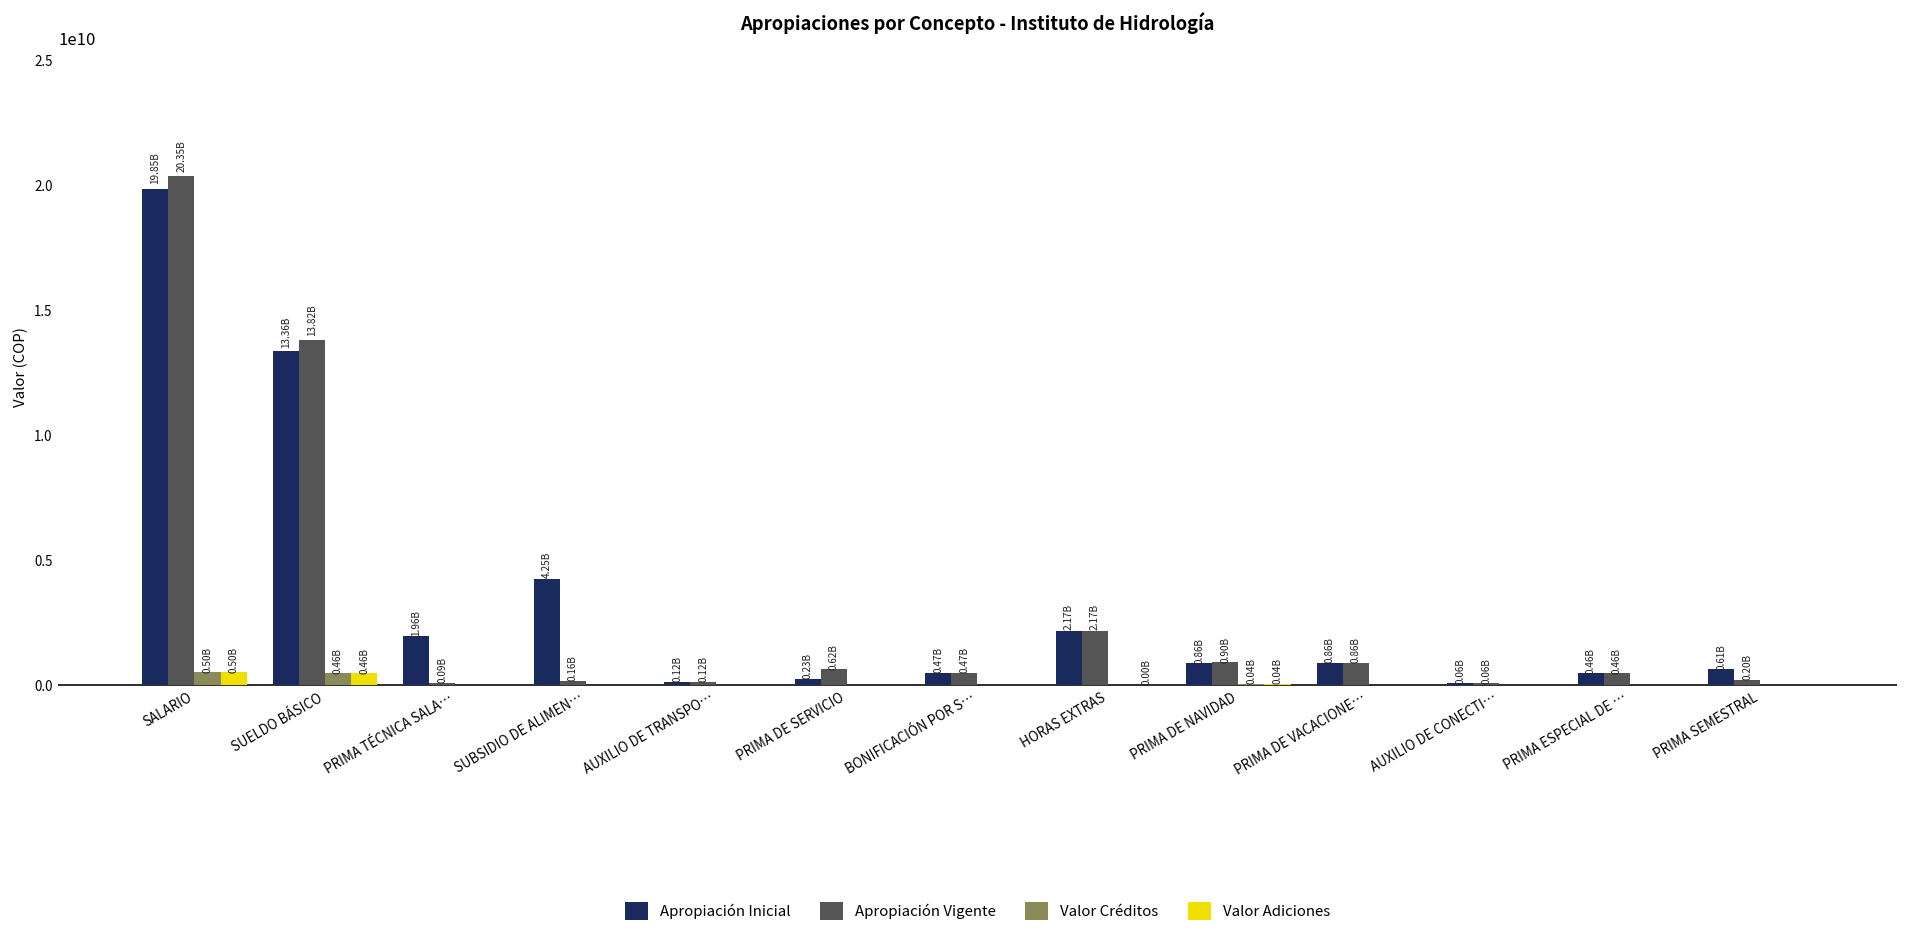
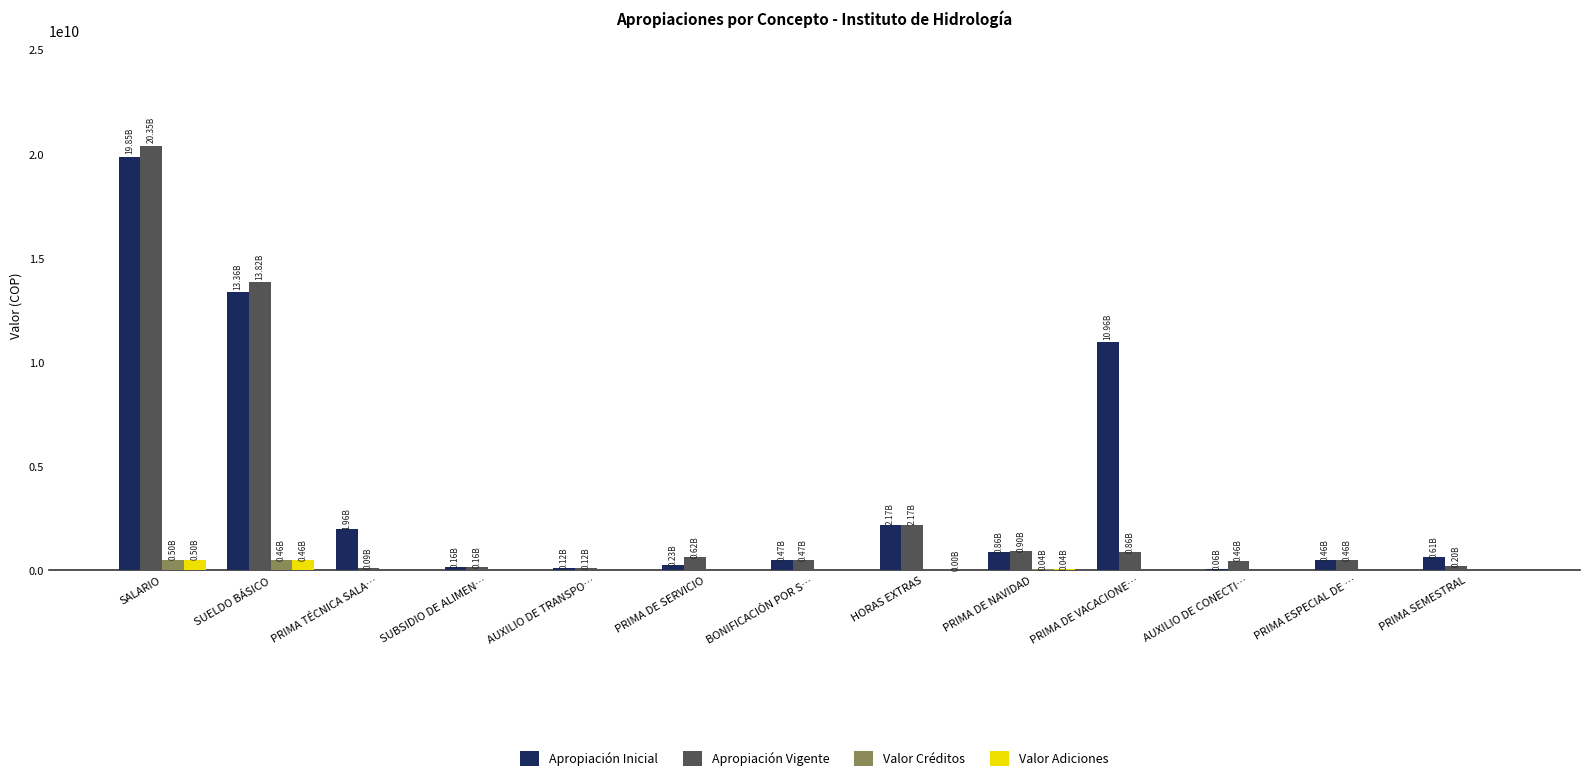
  {
    "Apropiación Inicial": {
      "SALARIO": "19.85B",
      "SUELDO BÁSICO": "13.36B",
      "PRIMA TÉCNICA SALA…": "1.96B",
-     "SUBSIDIO DE ALIMEN…": "4.25B",
+     "SUBSIDIO DE ALIMEN…": "0.16B",
      "AUXILIO DE TRANSPO…": "0.12B",
      "PRIMA DE SERVICIO": "0.23B",
      "BONIFICACIÓN POR S…": "0.47B",
      "HORAS EXTRAS": "2.17B",
      "PRIMA DE NAVIDAD": "0.86B",
-     "PRIMA DE VACACIONE…": "0.86B",
+     "PRIMA DE VACACIONE…": "10.96B",
      "AUXILIO DE CONECTI…": "0.06B",
      "PRIMA ESPECIAL DE …": "0.46B",
      "PRIMA SEMESTRAL": "0.61B"
    },
    "Apropiación Vigente": {
      "SALARIO": "20.35B",
      "SUELDO BÁSICO": "13.82B",
      "PRIMA TÉCNICA SALA…": "0.09B",
      "SUBSIDIO DE ALIMEN…": "0.16B",
      "AUXILIO DE TRANSPO…": "0.12B",
      "PRIMA DE SERVICIO": "0.62B",
      "BONIFICACIÓN POR S…": "0.47B",
      "HORAS EXTRAS": "2.17B",
      "PRIMA DE NAVIDAD": "0.90B",
      "PRIMA DE VACACIONE…": "0.86B",
-     "AUXILIO DE CONECTI…": "0.06B",
+     "AUXILIO DE CONECTI…": "0.46B",
      "PRIMA ESPECIAL DE …": "0.46B",
      "PRIMA SEMESTRAL": "0.20B"
    },
    "Valor Créditos": {
      "SALARIO": "0.50B",
      "SUELDO BÁSICO": "0.46B",
      "HORAS EXTRAS": "0.00B",
      "PRIMA DE NAVIDAD": "0.04B"
    },
    "Valor Adiciones": {
      "SALARIO": "0.50B",
      "SUELDO BÁSICO": "0.46B",
      "PRIMA DE NAVIDAD": "0.04B"
    }
  }
